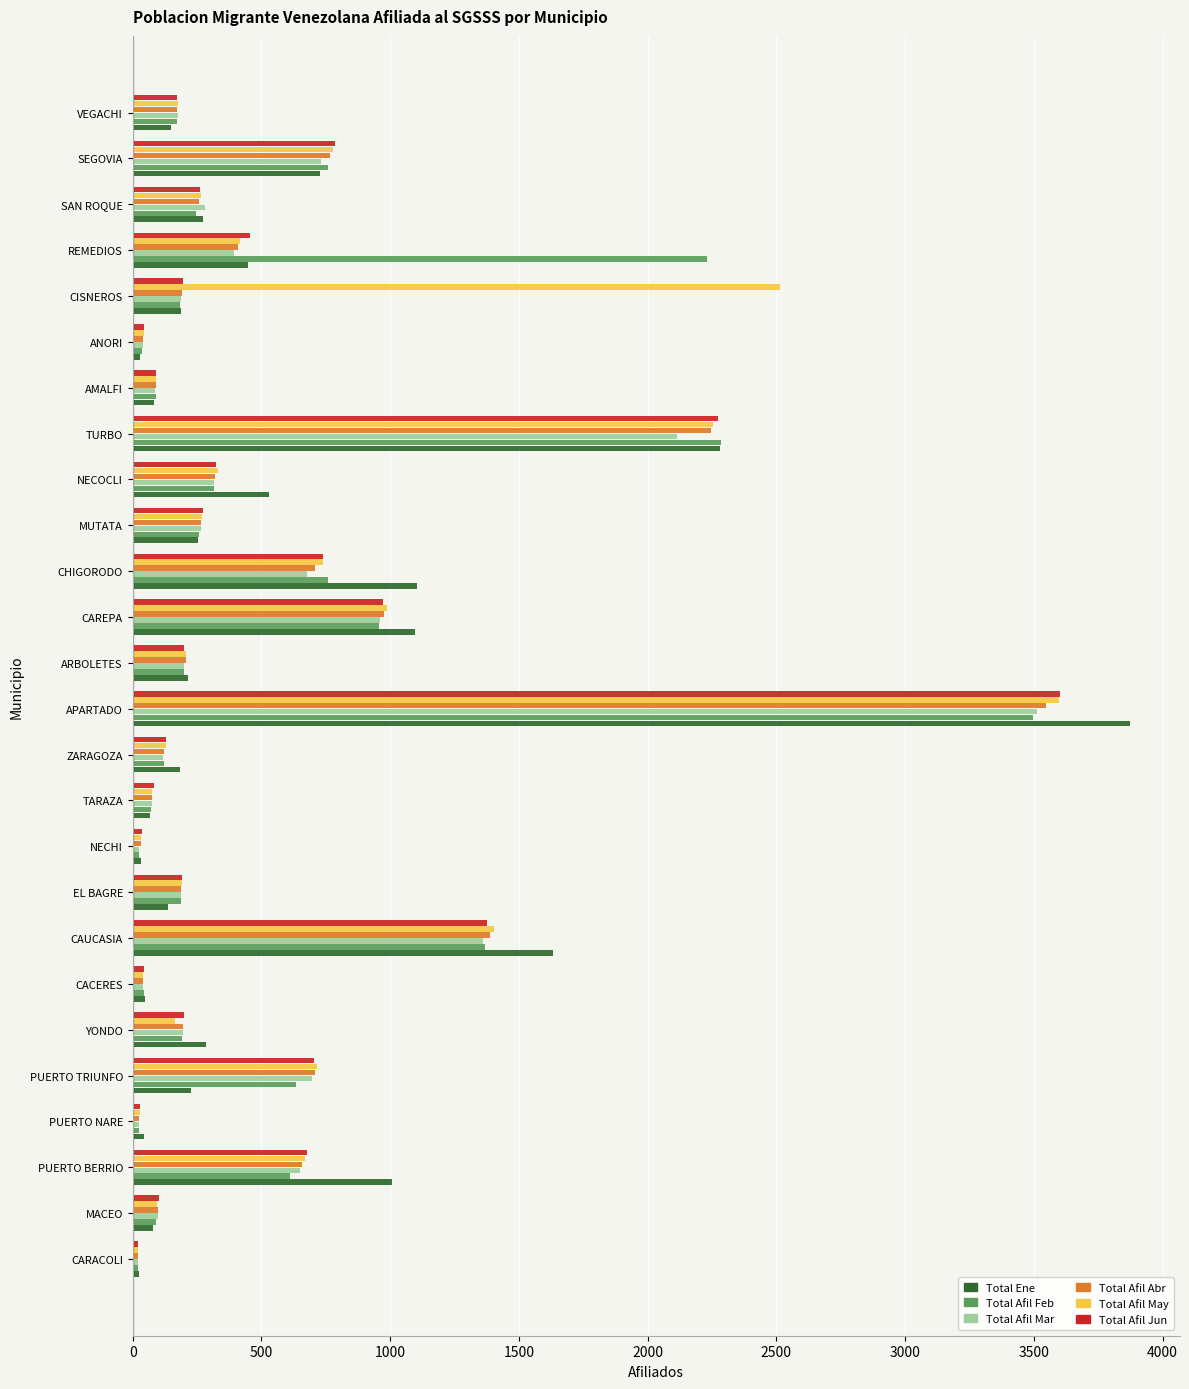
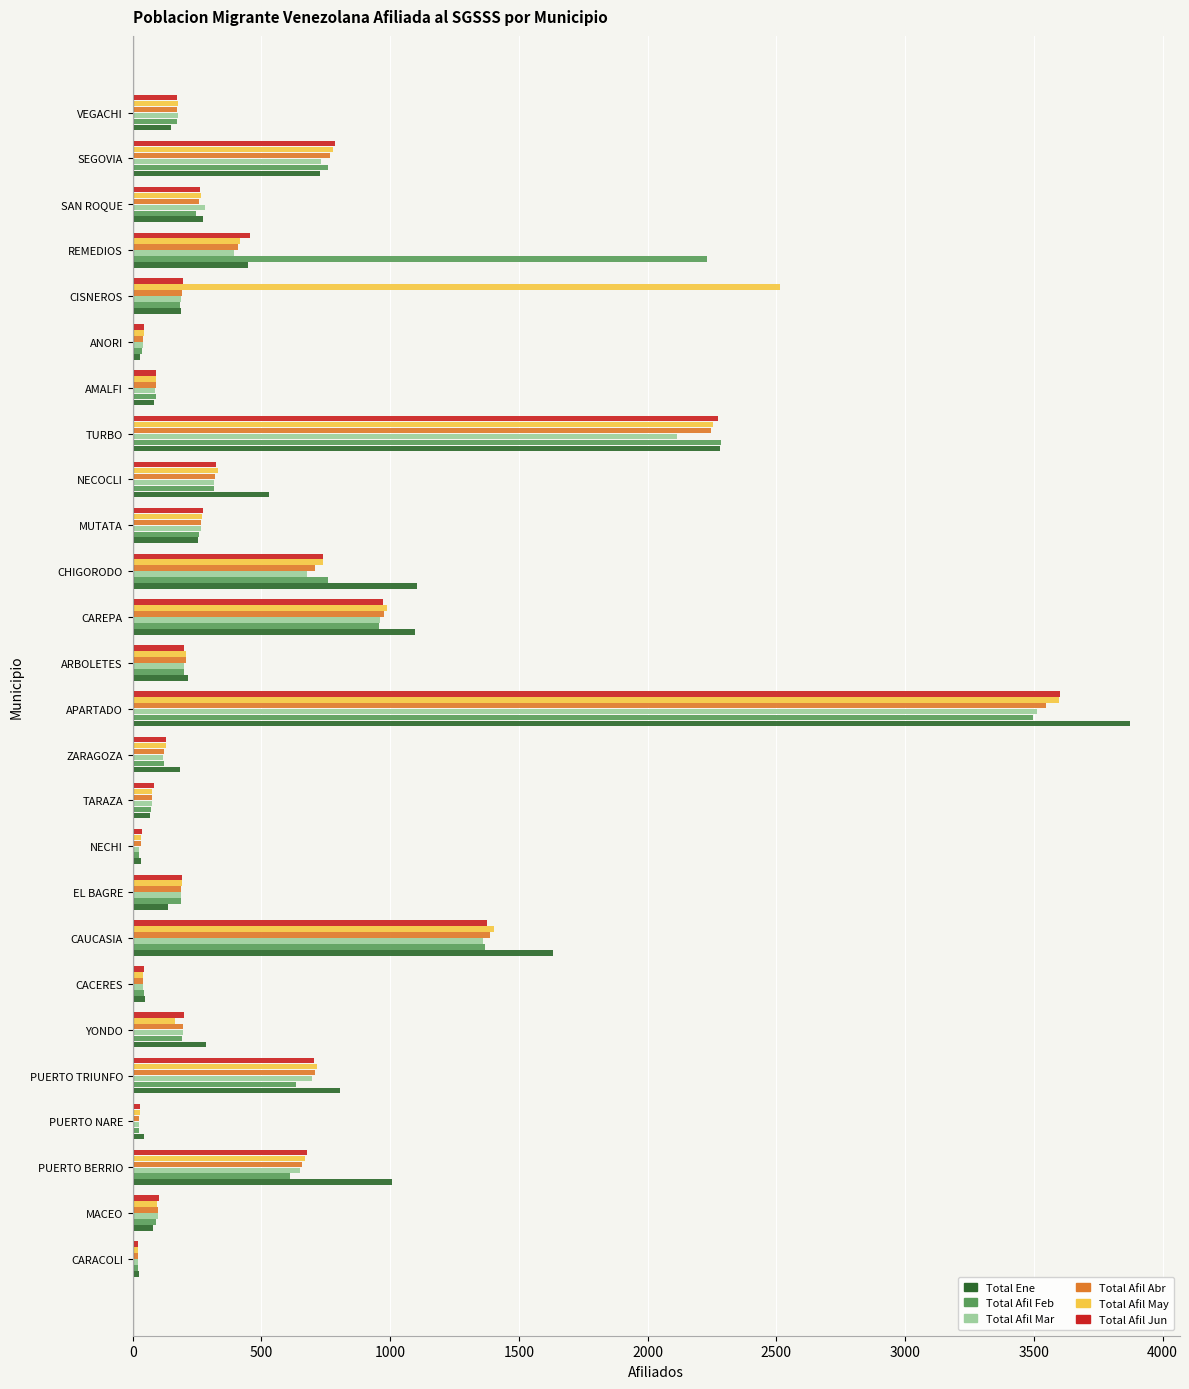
  {
    "Total Ene": {
      "VEGACHI": 150,
      "SEGOVIA": 730,
      "SAN ROQUE": 280,
      "REMEDIOS": 450,
      "CISNEROS": 190,
      "ANORI": 30,
      "AMALFI": 80,
      "TURBO": 2280,
      "NECOCLI": 530,
      "MUTATA": 260,
      "CHIGORODO": 1110,
      "CAREPA": 1100,
      "ARBOLETES": 210,
      "APARTADO": 3870,
      "ZARAGOZA": 190,
      "TARAZA": 70,
      "NECHI": 30,
      "EL BAGRE": 140,
      "CAUCASIA": 1630,
      "CACERES": 50,
      "YONDO": 280,
-     "PUERTO TRIUNFO": 230,
+     "PUERTO TRIUNFO": 810,
      "PUERTO NARE": 40,
      "PUERTO BERRIO": 1010,
      "MACEO": 80,
      "CARACOLI": 30
    },
    "Total Afil Feb": {
      "VEGACHI": 170,
      "SEGOVIA": 760,
      "SAN ROQUE": 250,
      "REMEDIOS": 2230,
      "CISNEROS": 180,
      "ANORI": 40,
      "AMALFI": 90,
      "TURBO": 2290,
      "NECOCLI": 320,
      "MUTATA": 260,
      "CHIGORODO": 760,
      "CAREPA": 960,
      "ARBOLETES": 200,
      "APARTADO": 3500,
      "ZARAGOZA": 120,
      "TARAZA": 70,
      "NECHI": 20,
      "EL BAGRE": 190,
      "CAUCASIA": 1370,
      "CACERES": 40,
      "YONDO": 190,
      "PUERTO TRIUNFO": 630,
      "PUERTO NARE": 20,
      "PUERTO BERRIO": 610,
      "MACEO": 90,
      "CARACOLI": 20
    },
    "Total Afil Mar": {
      "VEGACHI": 180,
      "SEGOVIA": 730,
      "SAN ROQUE": 280,
      "REMEDIOS": 390,
      "CISNEROS": 190,
      "ANORI": 40,
      "AMALFI": 90,
      "TURBO": 2110,
      "NECOCLI": 310,
      "MUTATA": 270,
      "CHIGORODO": 680,
      "CAREPA": 960,
      "ARBOLETES": 200,
      "APARTADO": 3510,
      "ZARAGOZA": 120,
      "TARAZA": 80,
      "NECHI": 30,
      "EL BAGRE": 190,
      "CAUCASIA": 1360,
      "CACERES": 40,
      "YONDO": 200,
      "PUERTO TRIUNFO": 700,
      "PUERTO NARE": 20,
      "PUERTO BERRIO": 650,
      "MACEO": 100,
      "CARACOLI": 20
    },
    "Total Afil Abr": {
      "VEGACHI": 170,
      "SEGOVIA": 770,
      "SAN ROQUE": 260,
      "REMEDIOS": 410,
      "CISNEROS": 190,
      "ANORI": 40,
      "AMALFI": 90,
      "TURBO": 2250,
      "NECOCLI": 320,
      "MUTATA": 270,
      "CHIGORODO": 710,
      "CAREPA": 980,
      "ARBOLETES": 210,
      "APARTADO": 3550,
      "ZARAGOZA": 120,
      "TARAZA": 80,
      "NECHI": 30,
      "EL BAGRE": 190,
      "CAUCASIA": 1390,
      "CACERES": 40,
      "YONDO": 190,
      "PUERTO TRIUNFO": 710,
      "PUERTO NARE": 30,
      "PUERTO BERRIO": 660,
      "MACEO": 100,
      "CARACOLI": 20
    },
    "Total Afil May": {
      "VEGACHI": 180,
      "SEGOVIA": 780,
      "SAN ROQUE": 270,
      "REMEDIOS": 420,
      "CISNEROS": 2520,
      "ANORI": 50,
      "AMALFI": 90,
      "TURBO": 2250,
      "NECOCLI": 330,
      "MUTATA": 270,
      "CHIGORODO": 740,
      "CAREPA": 990,
      "ARBOLETES": 210,
      "APARTADO": 3600,
      "ZARAGOZA": 130,
      "TARAZA": 70,
      "NECHI": 30,
      "EL BAGRE": 190,
      "CAUCASIA": 1410,
      "CACERES": 40,
      "YONDO": 160,
      "PUERTO TRIUNFO": 710,
      "PUERTO NARE": 30,
      "PUERTO BERRIO": 670,
      "MACEO": 100,
      "CARACOLI": 20
    },
    "Total Afil Jun": {
      "VEGACHI": 170,
      "SEGOVIA": 790,
      "SAN ROQUE": 260,
      "REMEDIOS": 450,
      "CISNEROS": 190,
      "ANORI": 40,
      "AMALFI": 90,
      "TURBO": 2280,
      "NECOCLI": 330,
      "MUTATA": 280,
      "CHIGORODO": 740,
      "CAREPA": 970,
      "ARBOLETES": 200,
      "APARTADO": 3600,
      "ZARAGOZA": 130,
      "TARAZA": 80,
      "NECHI": 40,
      "EL BAGRE": 190,
      "CAUCASIA": 1380,
      "CACERES": 40,
      "YONDO": 200,
      "PUERTO TRIUNFO": 710,
      "PUERTO NARE": 30,
      "PUERTO BERRIO": 680,
      "MACEO": 100,
      "CARACOLI": 20
    }
  }
